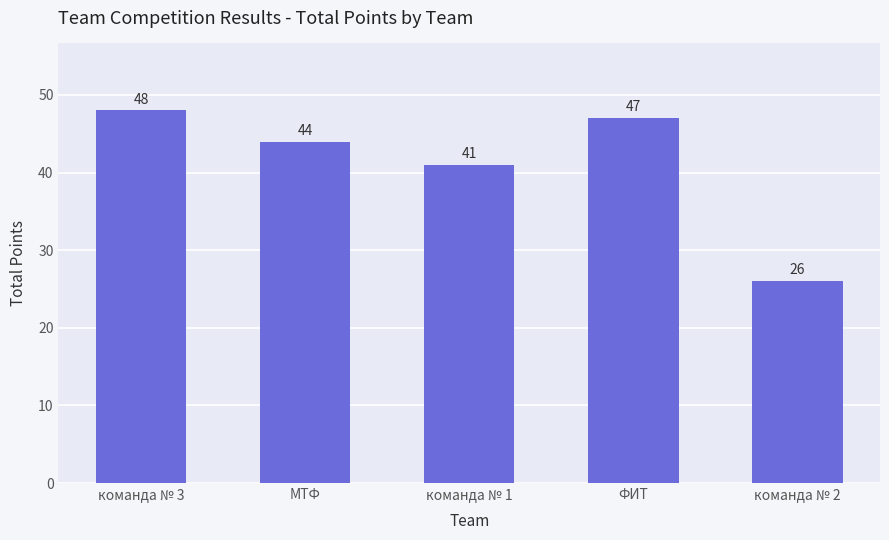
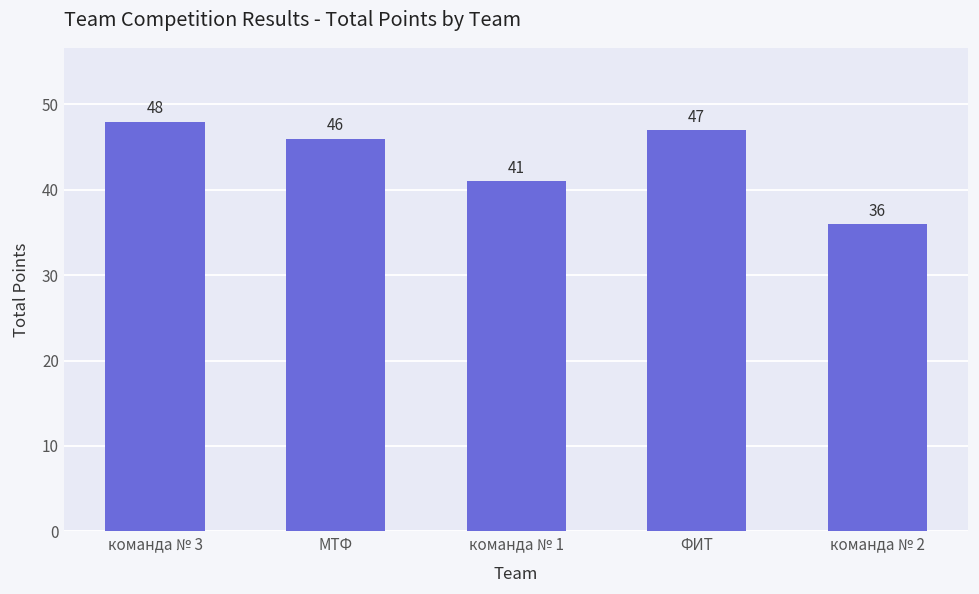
  {
    "команда № 3": 48,
-   "МТФ": 44,
+   "МТФ": 46,
    "команда № 1": 41,
    "ФИТ": 47,
-   "команда № 2": 26
+   "команда № 2": 36
  }
